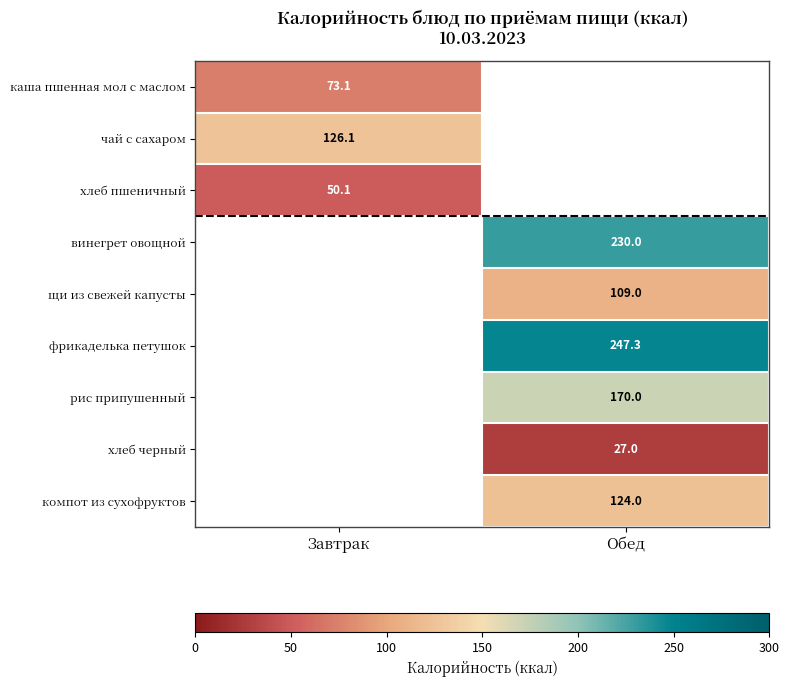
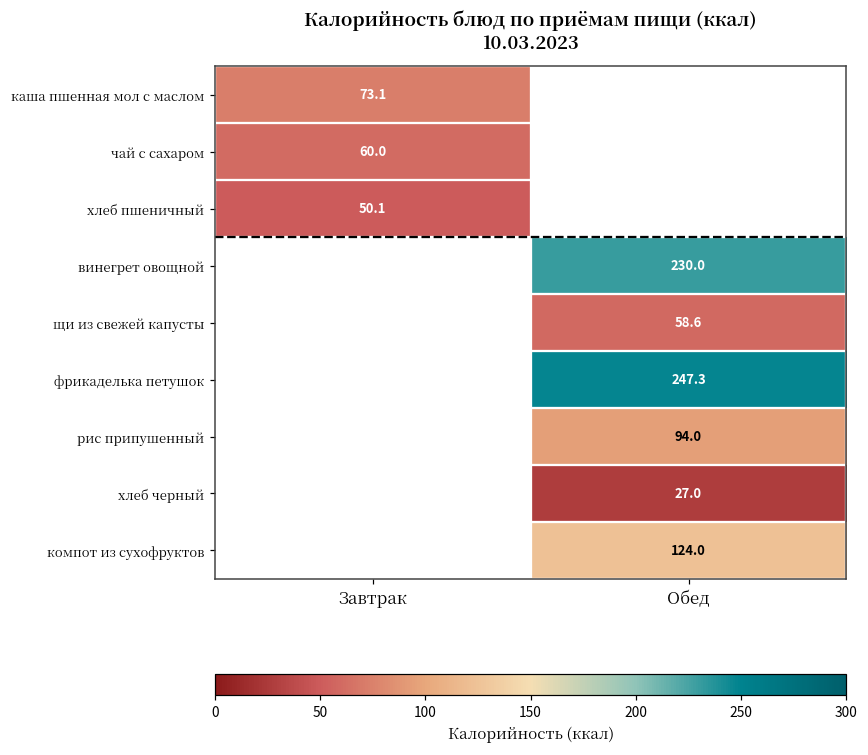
  {
    "каша пшенная мол с маслом": {
      "Завтрак": 73.1
    },
    "чай с сахаром": {
-     "Завтрак": 126.1
+     "Завтрак": 60.0
    },
    "хлеб пшеничный": {
      "Завтрак": 50.1
    },
    "винегрет овощной": {
      "Обед": 230.0
    },
    "щи из свежей капусты": {
-     "Обед": 109.0
+     "Обед": 58.6
    },
    "фрикаделька петушок": {
      "Обед": 247.3
    },
    "рис припушенный": {
-     "Обед": 170.0
+     "Обед": 94.0
    },
    "хлеб черный": {
      "Обед": 27.0
    },
    "компот из сухофруктов": {
      "Обед": 124.0
    }
  }
